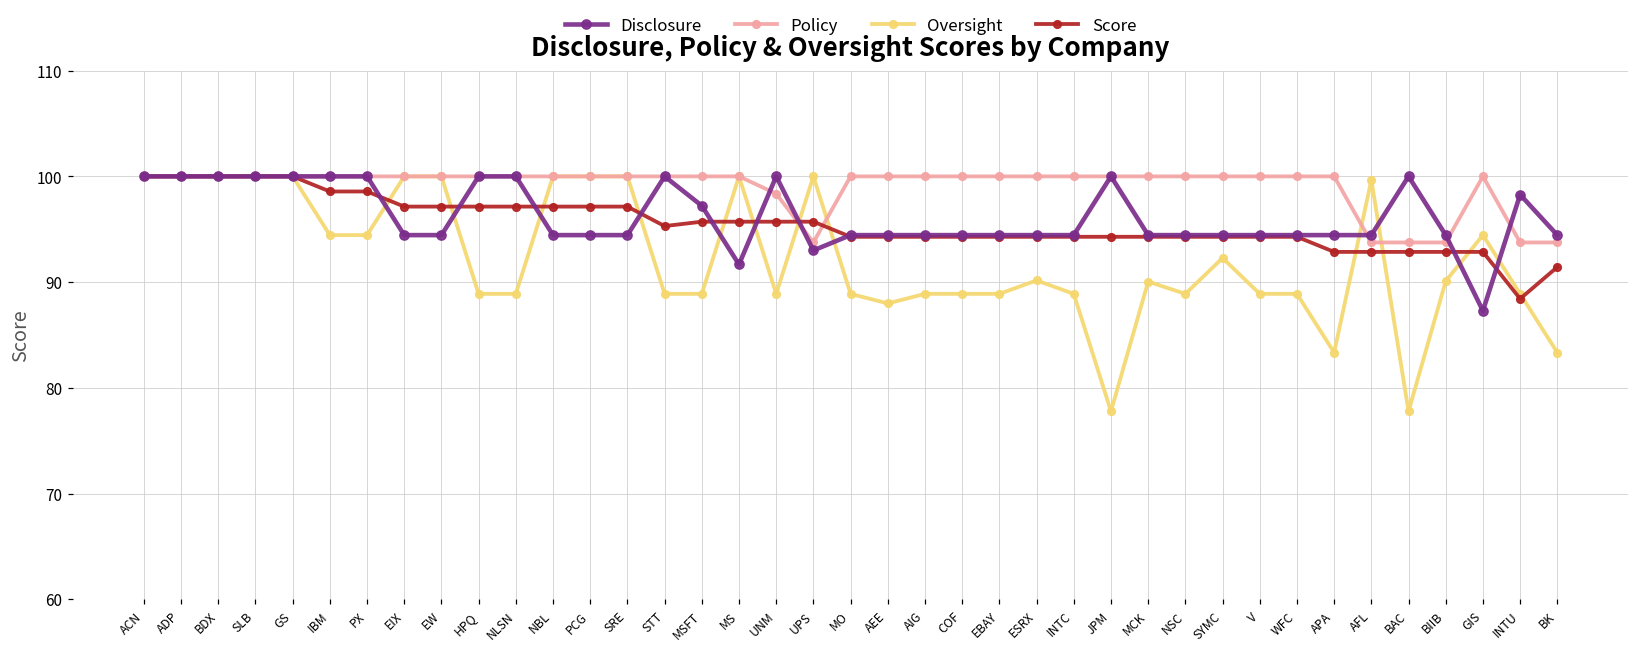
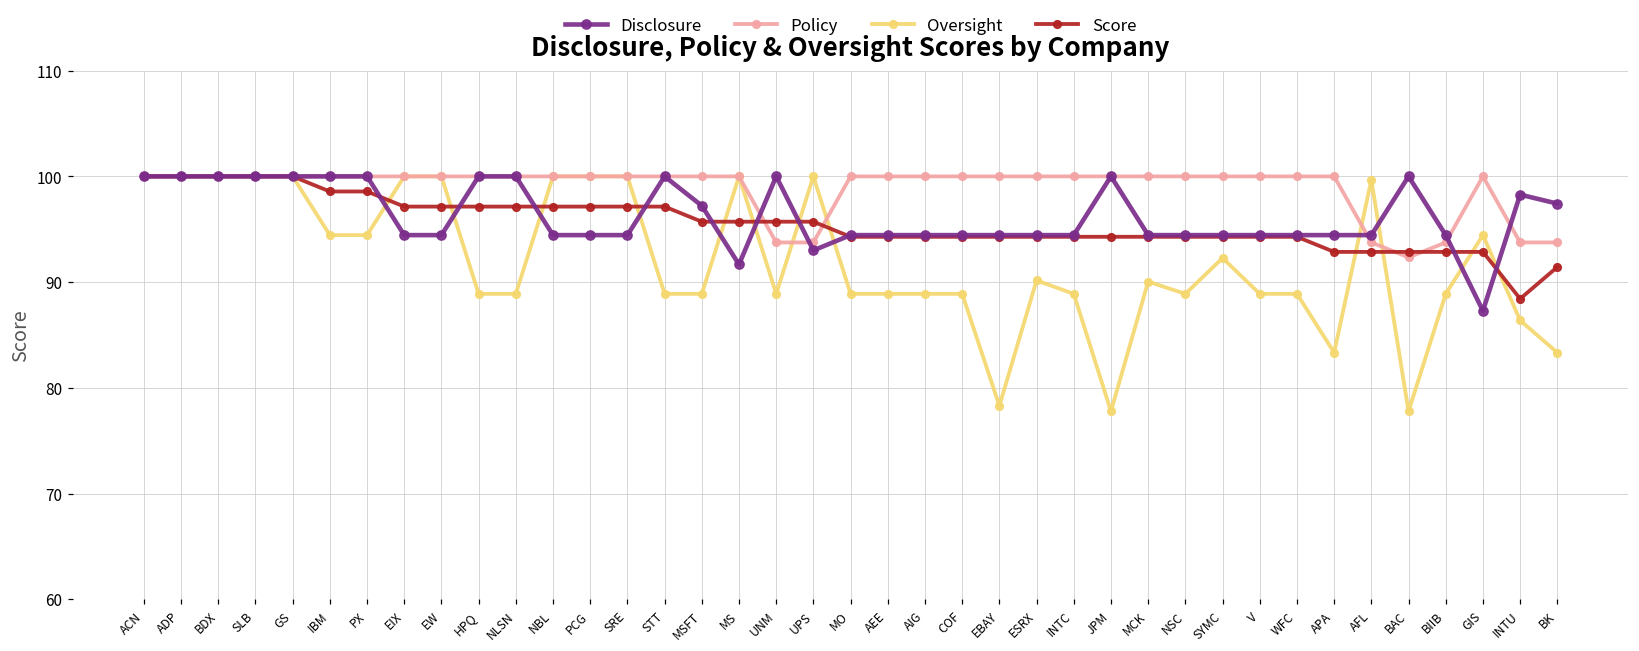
  {
    "Disclosure": {
      "EIX": 94,
      "EW": 94,
      "NBL": 94,
      "PCG": 94,
      "SRE": 94,
      "MSFT": 97,
      "MS": 92,
      "UNM": 100,
      "UPS": 93,
      "APA": 94,
      "AFL": 94,
      "BAC": 100,
      "BIIB": 94,
      "GIS": 87,
      "INTU": 98,
-     "BK": 94
+     "BK": 97
    },
    "Policy": {
      "MSFT": 100,
-     "UNM": 98,
+     "UNM": 94,
      "UPS": 94,
      "MO": 100,
      "AEE": 100,
      "AIG": 100,
      "COF": 100,
      "EBAY": 100,
      "ESRX": 100,
      "INTC": 100,
      "MCK": 100,
      "NSC": 100,
      "SYMC": 100,
      "V": 100,
      "WFC": 100,
      "APA": 100,
      "AFL": 94,
-     "BAC": 94,
+     "BAC": 92,
      "BIIB": 94,
      "GIS": 100,
      "INTU": 94,
      "BK": 94
    },
    "Oversight": {
      "IBM": 94,
      "PX": 94,
      "HPQ": 89,
      "NLSN": 89,
      "STT": 89,
      "MSFT": 89,
      "UNM": 89,
      "UPS": 100,
      "MO": 89,
-     "AEE": 88,
+     "AEE": 89,
      "AIG": 89,
      "COF": 89,
-     "EBAY": 89,
+     "EBAY": 78,
      "ESRX": 90,
      "INTC": 89,
      "JPM": 78,
      "MCK": 90,
      "NSC": 89,
      "SYMC": 92,
      "V": 89,
      "WFC": 89,
      "APA": 83,
      "AFL": 100,
      "BAC": 78,
-     "BIIB": 90,
+     "BIIB": 89,
      "GIS": 94,
-     "INTU": 89,
+     "INTU": 86,
      "BK": 83
    },
    "Score": {
      "IBM": 99,
      "PX": 99,
      "EIX": 97,
      "EW": 97,
      "HPQ": 97,
      "NLSN": 97,
      "NBL": 97,
      "PCG": 97,
      "SRE": 97,
-     "STT": 95,
+     "STT": 97,
      "MSFT": 96,
      "MS": 96,
      "UNM": 96,
      "UPS": 96,
      "JPM": 94,
      "APA": 93,
      "AFL": 93,
      "BAC": 93,
      "BIIB": 93,
      "GIS": 93,
      "INTU": 88,
      "BK": 91
    }
  }
